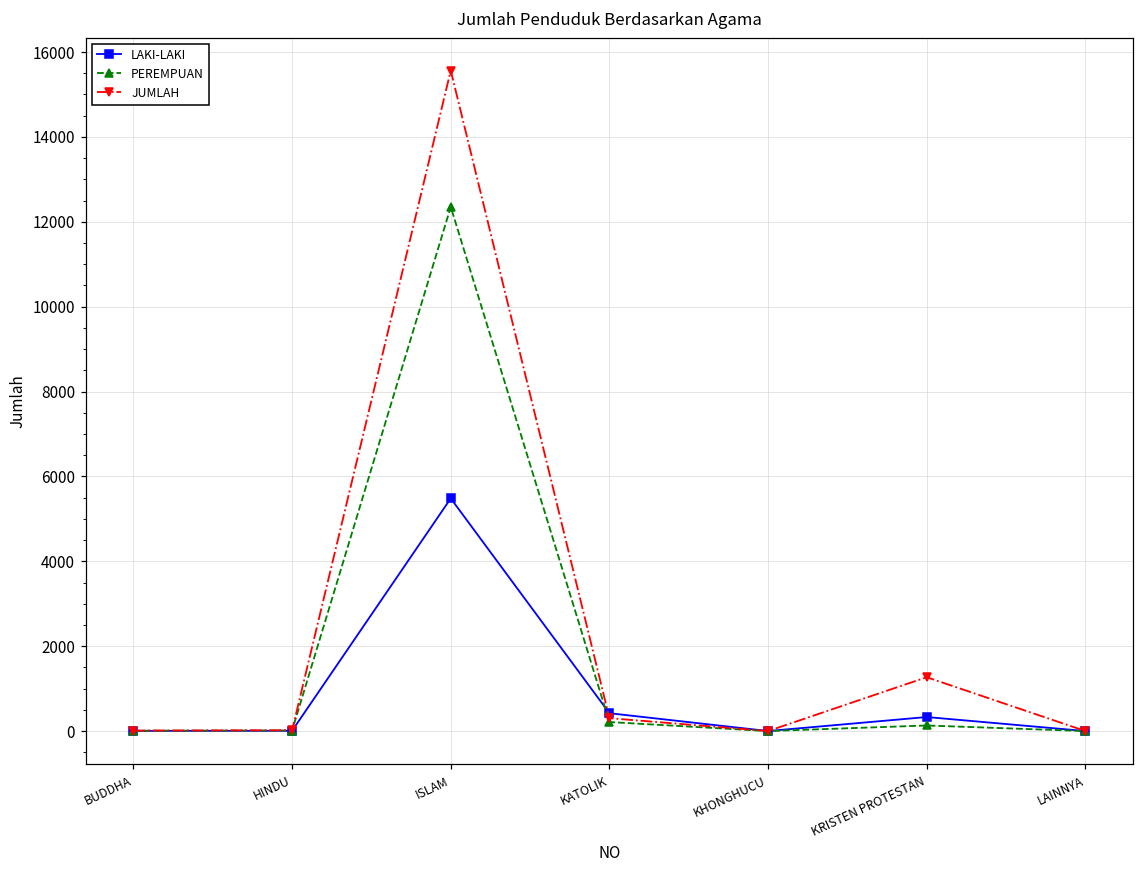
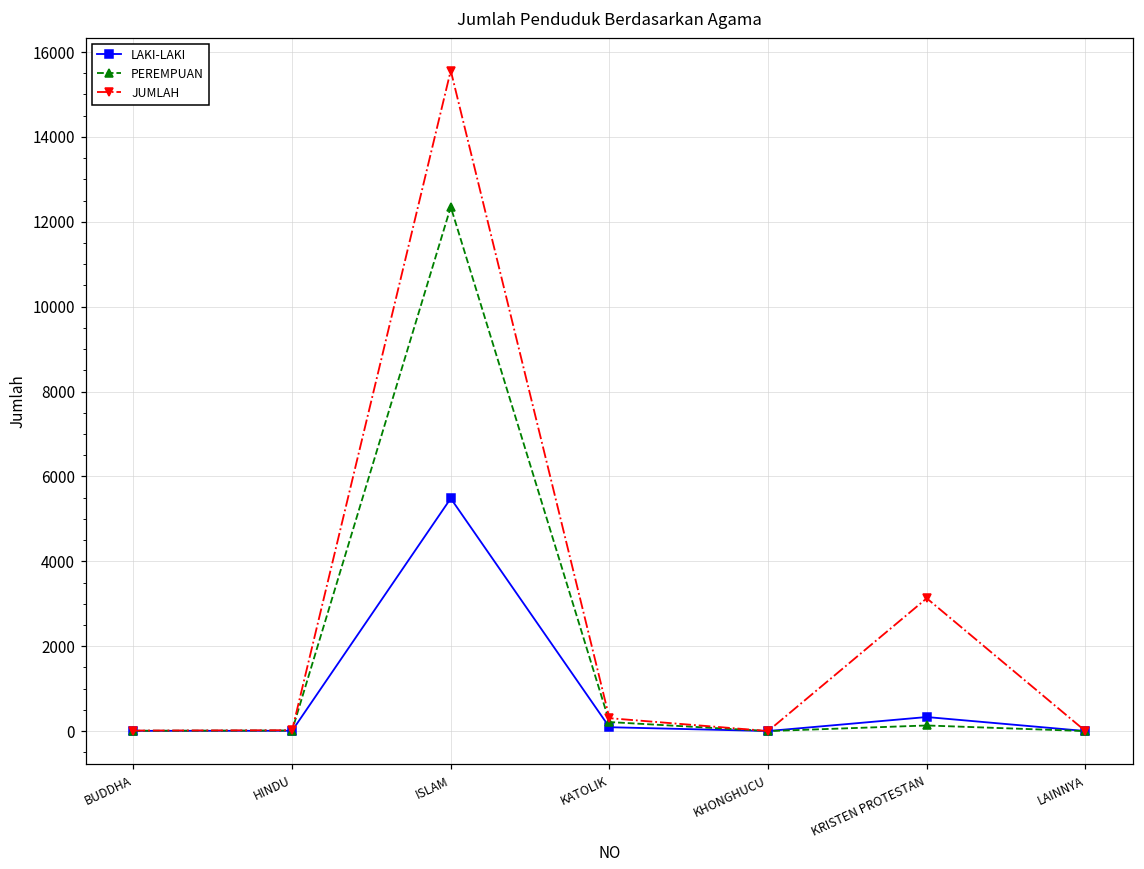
  {
    "LAKI-LAKI": {
      "ISLAM": 5500,
-     "KATOLIK": 400,
+     "KATOLIK": 100,
      "KRISTEN PROTESTAN": 300
    },
    "PEREMPUAN": {
      "ISLAM": 12400,
      "KATOLIK": 200,
      "KRISTEN PROTESTAN": 100
    },
    "JUMLAH": {
      "ISLAM": 15600,
      "KATOLIK": 300,
-     "KRISTEN PROTESTAN": 1300
+     "KRISTEN PROTESTAN": 3100
    }
  }
